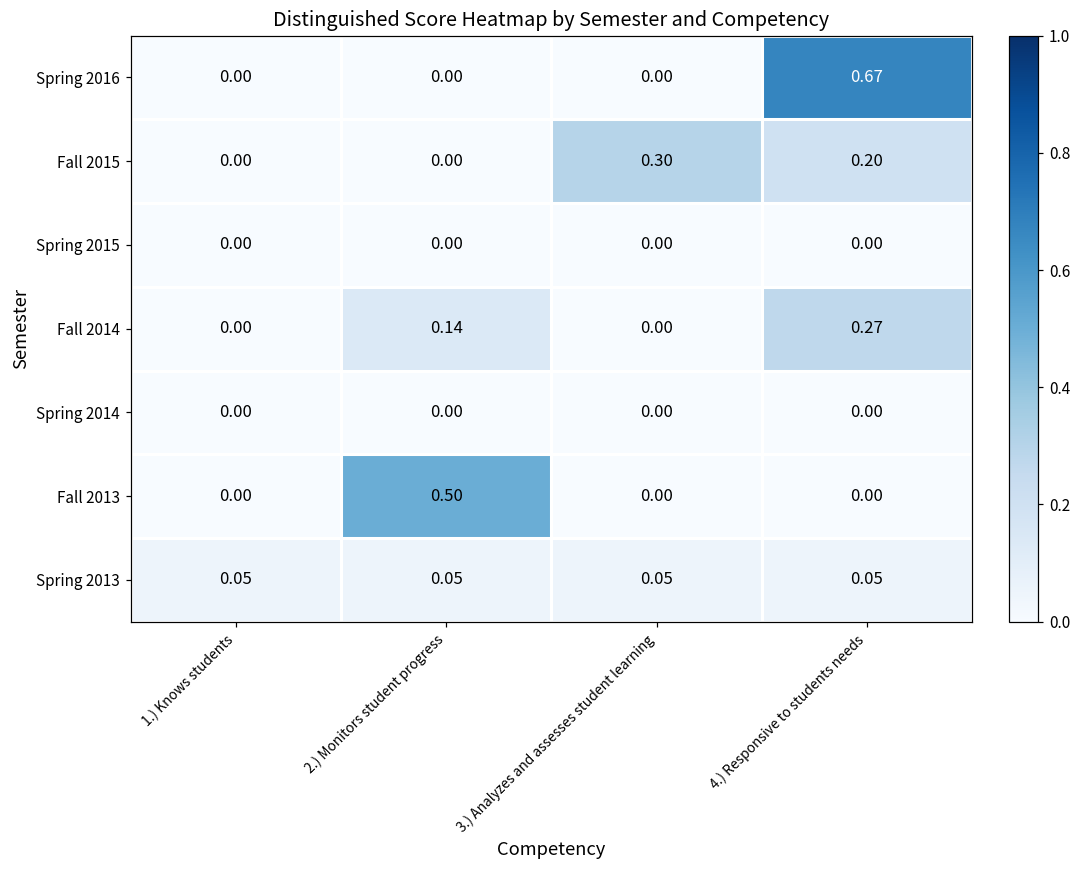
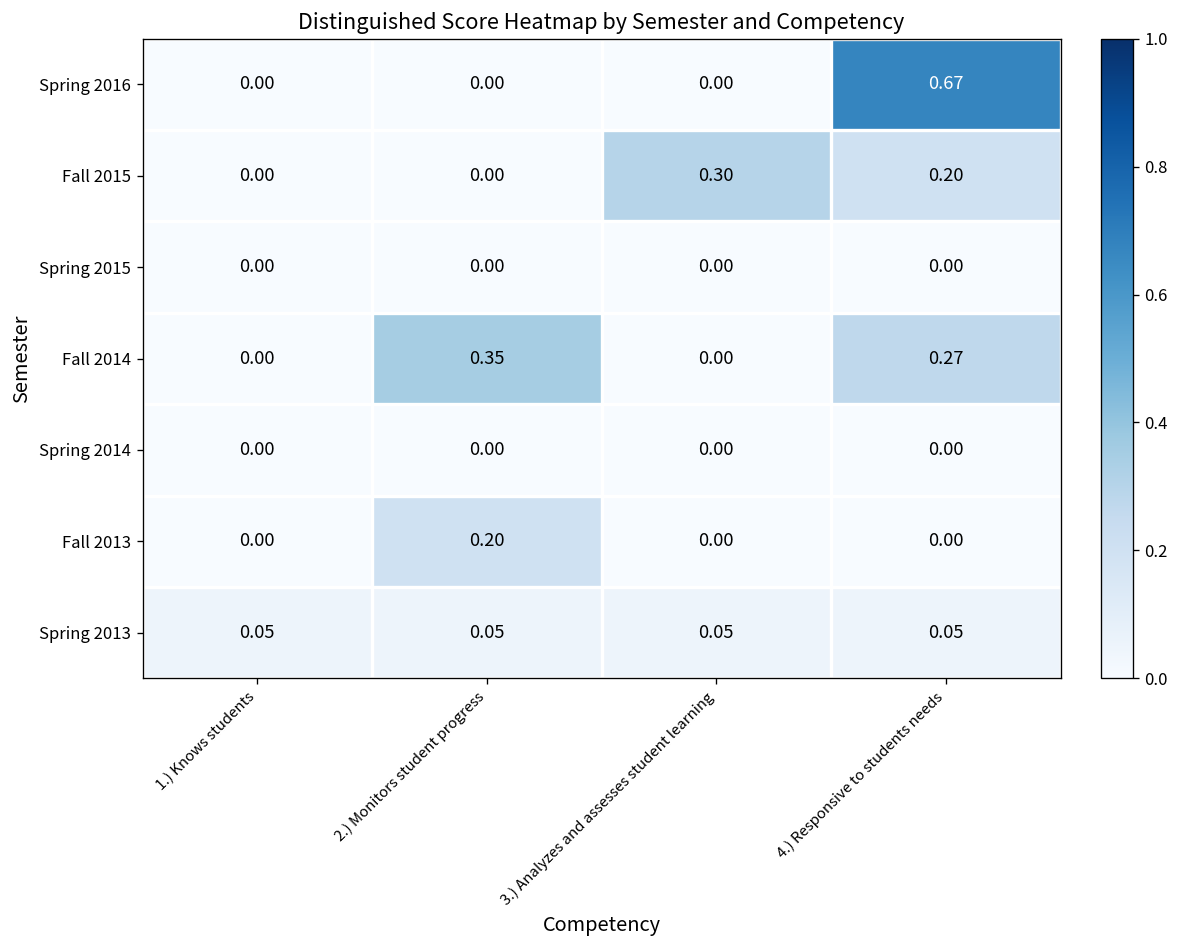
  {
    "Spring 2016": {
      "1.) Knows students": 0.00,
      "2.) Monitors student progress": 0.00,
      "3.) Analyzes and assesses student learning": 0.00,
      "4.) Responsive to students needs": 0.67
    },
    "Fall 2015": {
      "1.) Knows students": 0.00,
      "2.) Monitors student progress": 0.00,
      "3.) Analyzes and assesses student learning": 0.30,
      "4.) Responsive to students needs": 0.20
    },
    "Spring 2015": {
      "1.) Knows students": 0.00,
      "2.) Monitors student progress": 0.00,
      "3.) Analyzes and assesses student learning": 0.00,
      "4.) Responsive to students needs": 0.00
    },
    "Fall 2014": {
      "1.) Knows students": 0.00,
-     "2.) Monitors student progress": 0.14,
+     "2.) Monitors student progress": 0.35,
      "3.) Analyzes and assesses student learning": 0.00,
      "4.) Responsive to students needs": 0.27
    },
    "Spring 2014": {
      "1.) Knows students": 0.00,
      "2.) Monitors student progress": 0.00,
      "3.) Analyzes and assesses student learning": 0.00,
      "4.) Responsive to students needs": 0.00
    },
    "Fall 2013": {
      "1.) Knows students": 0.00,
-     "2.) Monitors student progress": 0.50,
+     "2.) Monitors student progress": 0.20,
      "3.) Analyzes and assesses student learning": 0.00,
      "4.) Responsive to students needs": 0.00
    },
    "Spring 2013": {
      "1.) Knows students": 0.05,
      "2.) Monitors student progress": 0.05,
      "3.) Analyzes and assesses student learning": 0.05,
      "4.) Responsive to students needs": 0.05
    }
  }
